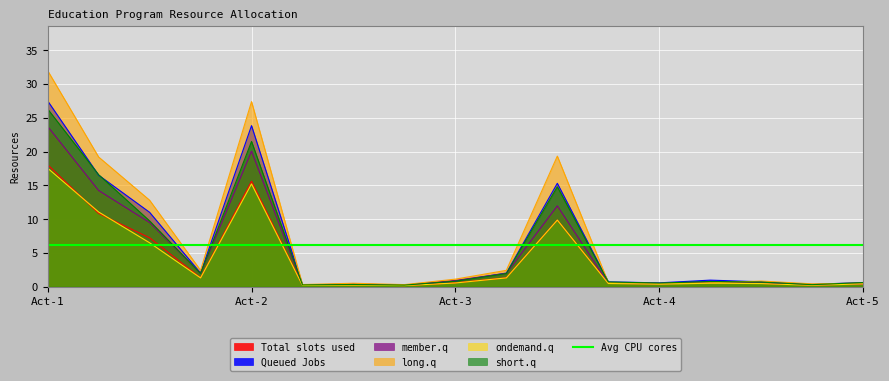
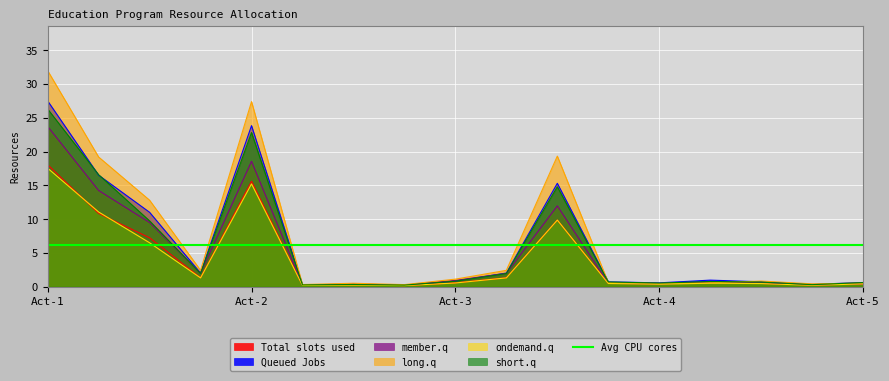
  {
    "Total slots used": {
      "Act-1": 18,
      "Act-2": 16
    },
    "Queued Jobs": {
      "Act-1": 27,
      "Act-2": 24
    },
    "member.q": {
      "Act-1": 24,
-     "Act-2": 20
+     "Act-2": 19
    },
    "short.q": {
      "Act-1": 26,
-     "Act-2": 21
+     "Act-2": 23
    }
  }
